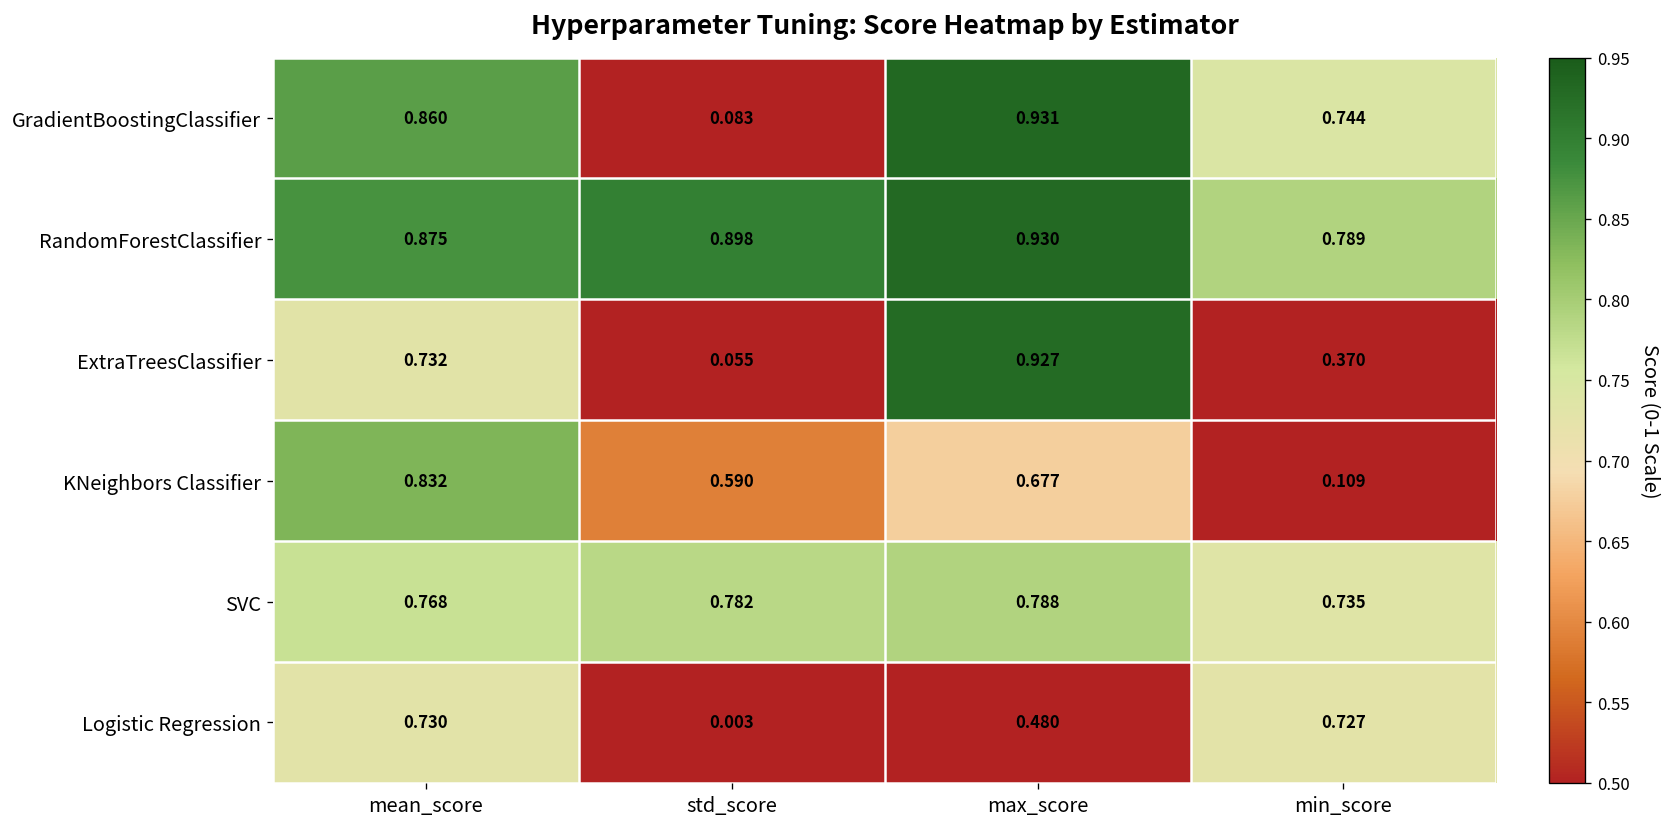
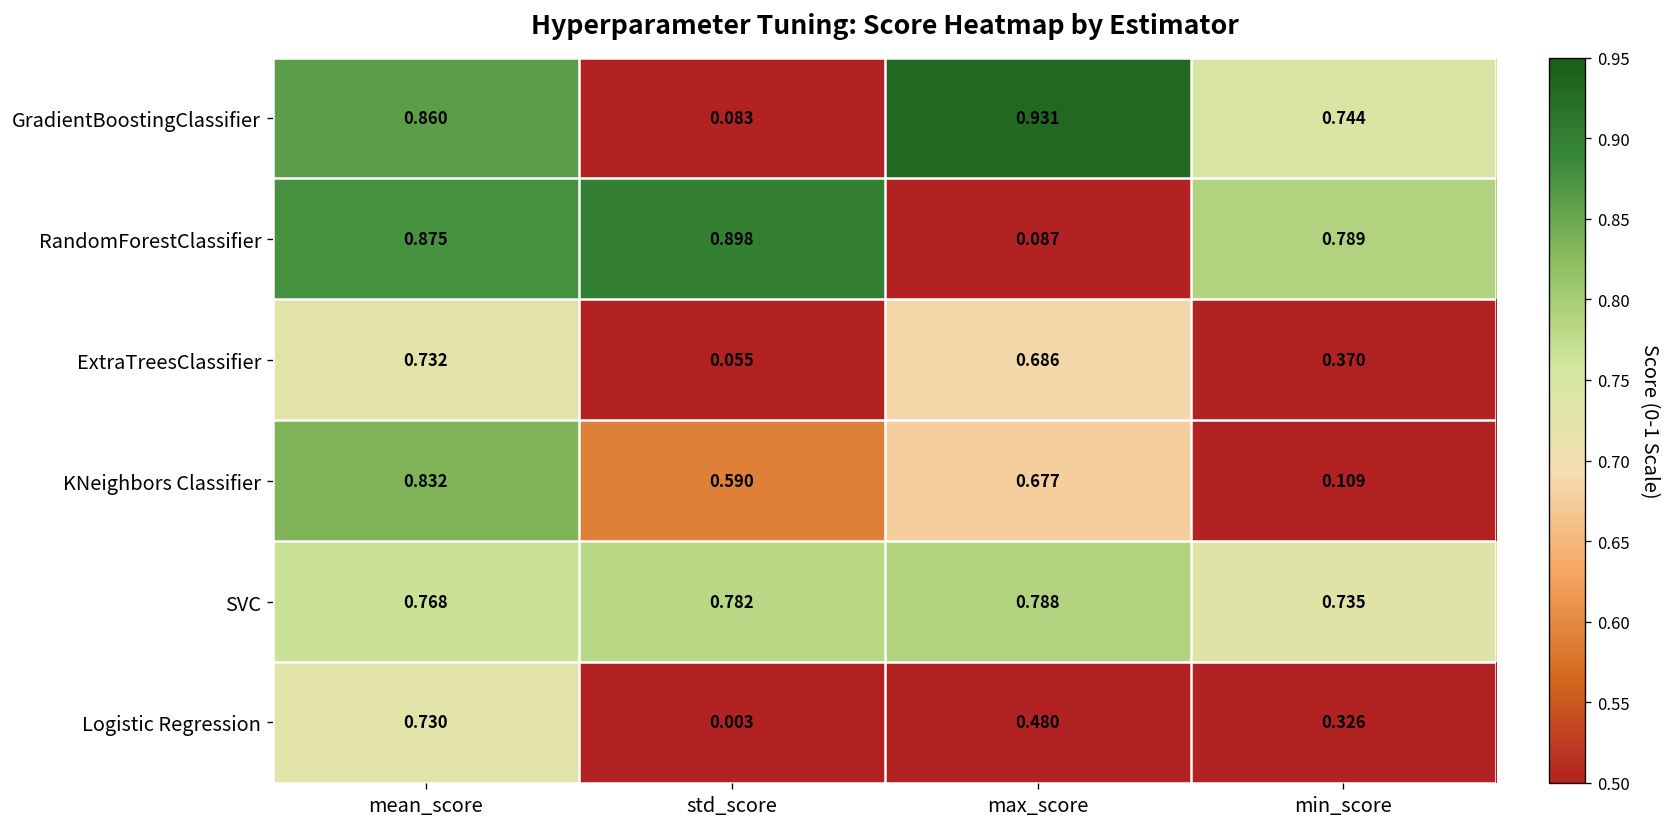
  {
    "GradientBoostingClassifier": {
      "mean_score": 0.860,
      "std_score": 0.083,
      "max_score": 0.931,
      "min_score": 0.744
    },
    "RandomForestClassifier": {
      "mean_score": 0.875,
      "std_score": 0.898,
-     "max_score": 0.930,
+     "max_score": 0.087,
      "min_score": 0.789
    },
    "ExtraTreesClassifier": {
      "mean_score": 0.732,
      "std_score": 0.055,
-     "max_score": 0.927,
+     "max_score": 0.686,
      "min_score": 0.370
    },
    "KNeighbors Classifier": {
      "mean_score": 0.832,
      "std_score": 0.590,
      "max_score": 0.677,
      "min_score": 0.109
    },
    "SVC": {
      "mean_score": 0.768,
      "std_score": 0.782,
      "max_score": 0.788,
      "min_score": 0.735
    },
    "Logistic Regression": {
      "mean_score": 0.730,
      "std_score": 0.003,
      "max_score": 0.480,
-     "min_score": 0.727
+     "min_score": 0.326
    }
  }
